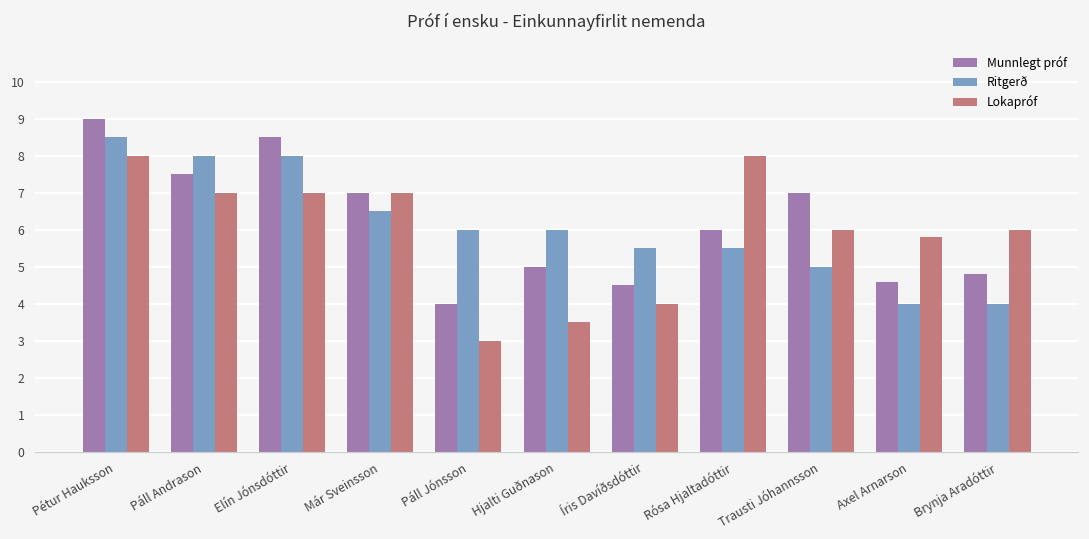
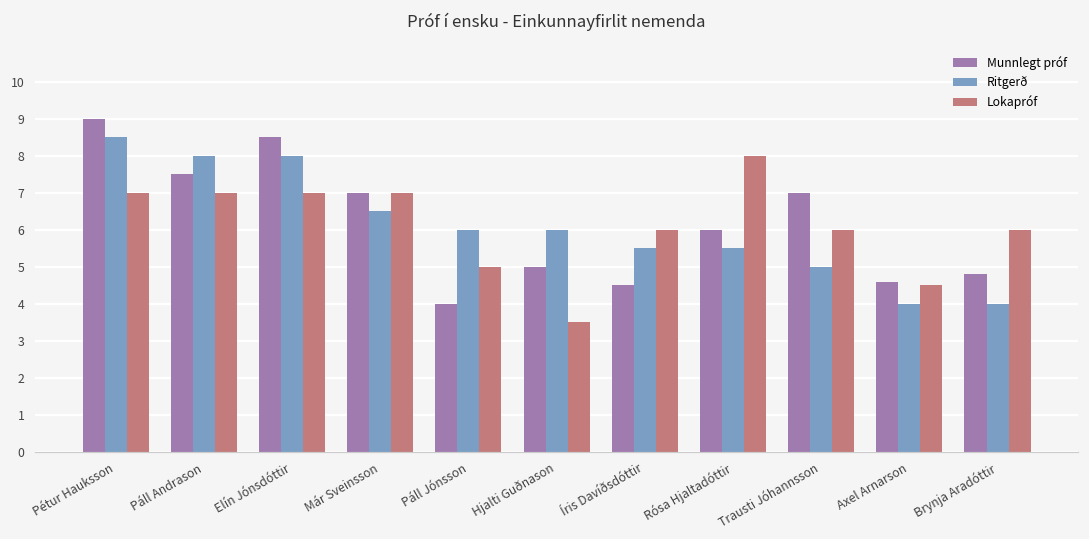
  {
    "Lokapróf": {
-     "Pétur Hauksson": 8,
+     "Pétur Hauksson": 7,
      "Páll Andrason": 7.0,
      "Elín Jónsdóttir": 7.0,
      "Már Sveinsson": 7.0,
-     "Páll Jónsson": 3,
+     "Páll Jónsson": 5,
      "Hjalti Guðnason": 3.5,
-     "Íris Davíðsdóttir": 4,
+     "Íris Davíðsdóttir": 6,
      "Rósa Hjaltadóttir": 8.0,
      "Trausti Jóhannsson": 6.0,
-     "Axel Arnarson": 5.8,
+     "Axel Arnarson": 4.5,
      "Brynja Aradóttir": 6.0
    }
  }
